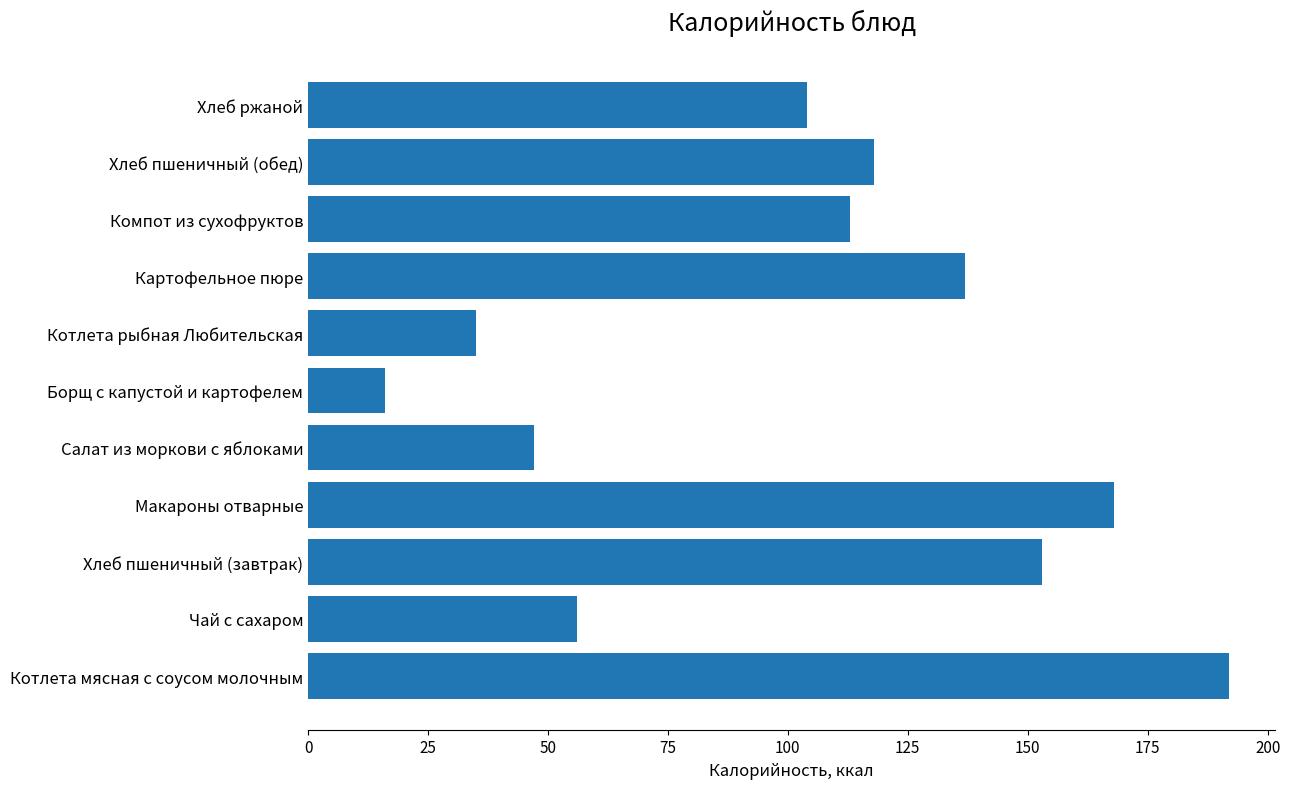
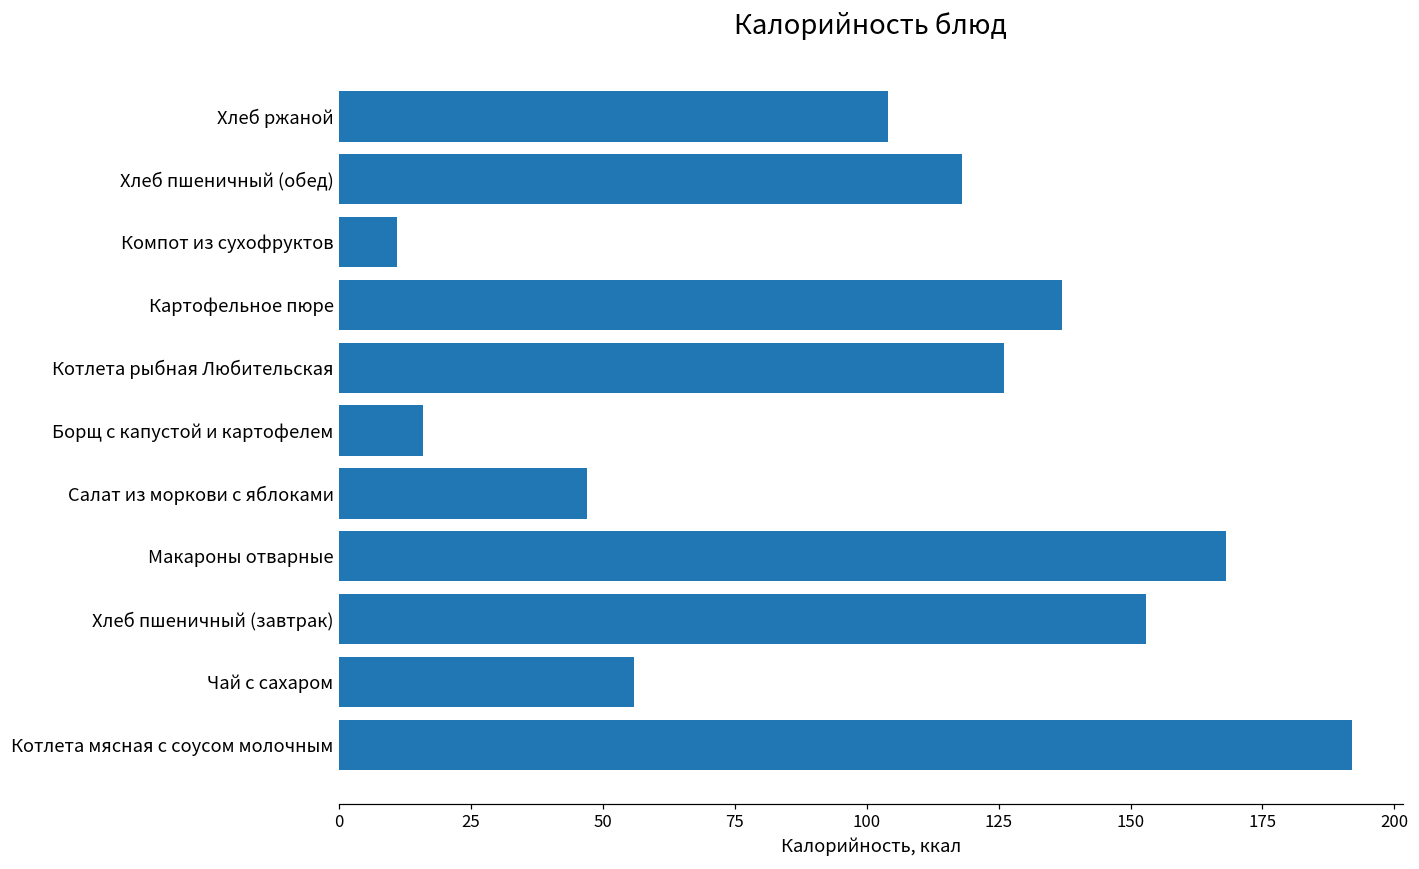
  {
    "Хлеб ржаной": 104,
    "Хлеб пшеничный (обед)": 118,
-   "Компот из сухофруктов": 113,
+   "Компот из сухофруктов": 11,
    "Картофельное пюре": 137,
-   "Котлета рыбная Любительская": 35,
+   "Котлета рыбная Любительская": 126,
    "Борщ с капустой и картофелем": 16,
    "Салат из моркови с яблоками": 47,
    "Макароны отварные": 168,
    "Хлеб пшеничный (завтрак)": 153,
    "Чай с сахаром": 56,
    "Котлета мясная с соусом молочным": 192
  }
